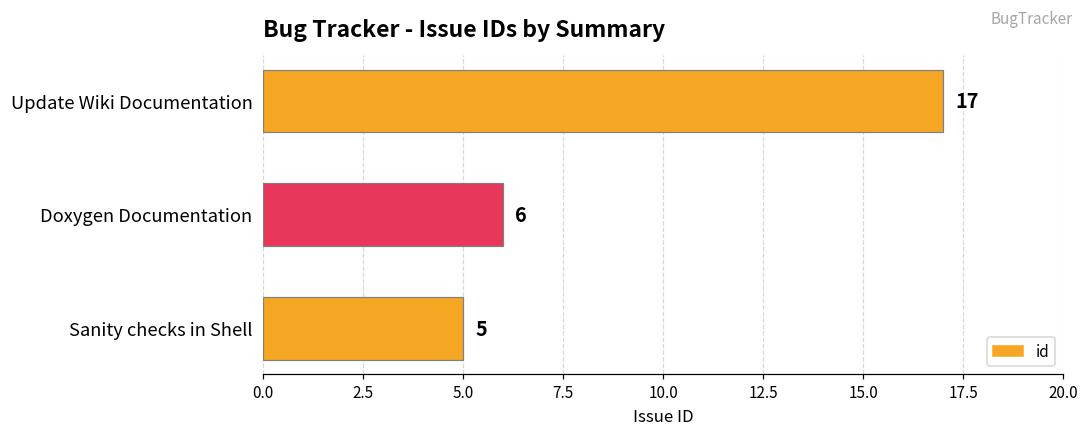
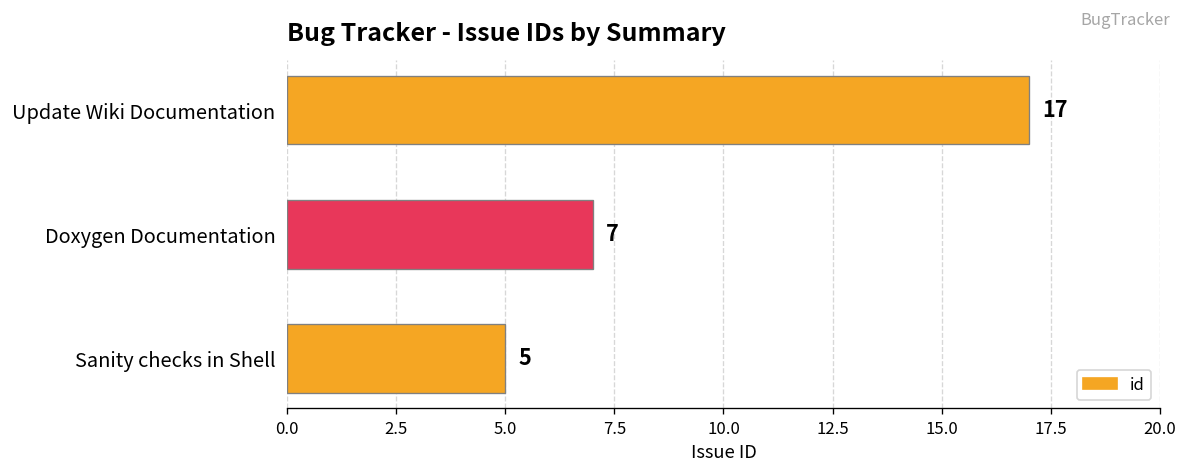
  {
    "Update Wiki Documentation": 17,
-   "Doxygen Documentation": 6,
+   "Doxygen Documentation": 7,
    "Sanity checks in Shell": 5
  }
